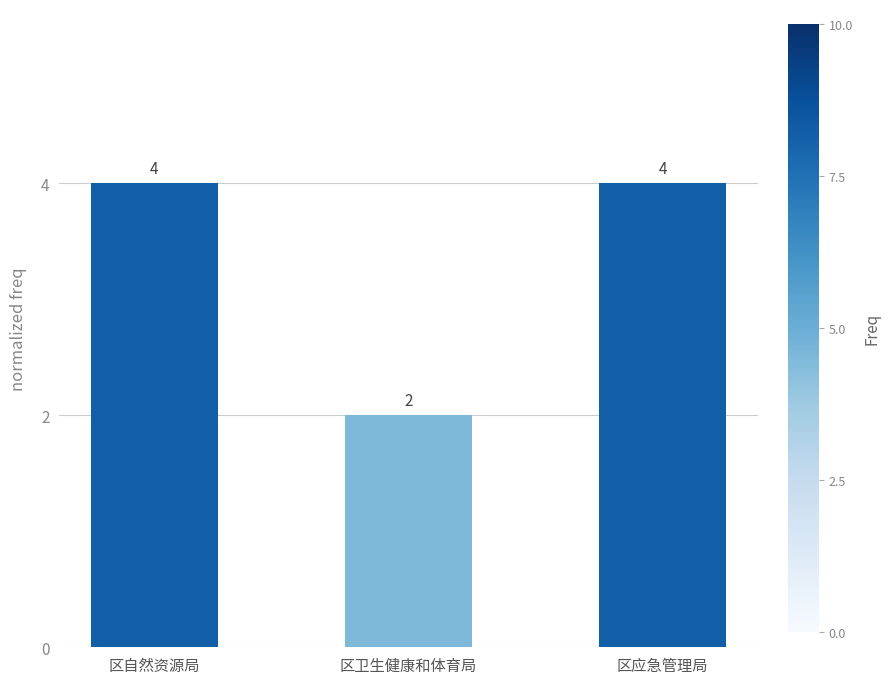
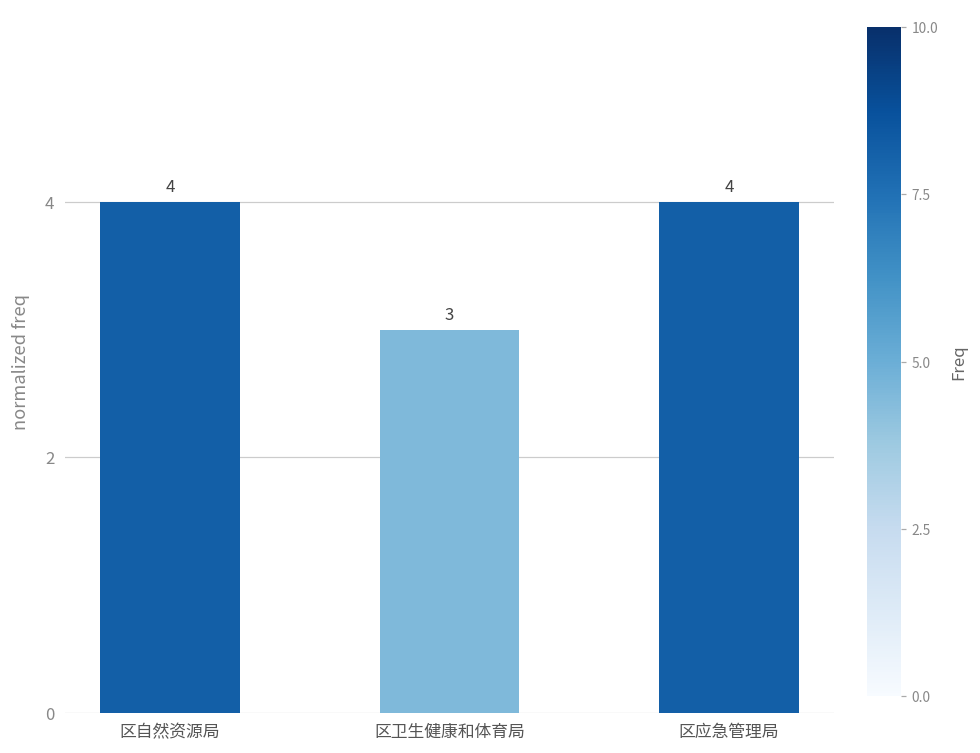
  {
    "区自然资源局": 4,
-   "区卫生健康和体育局": 2,
+   "区卫生健康和体育局": 3,
    "区应急管理局": 4
  }
